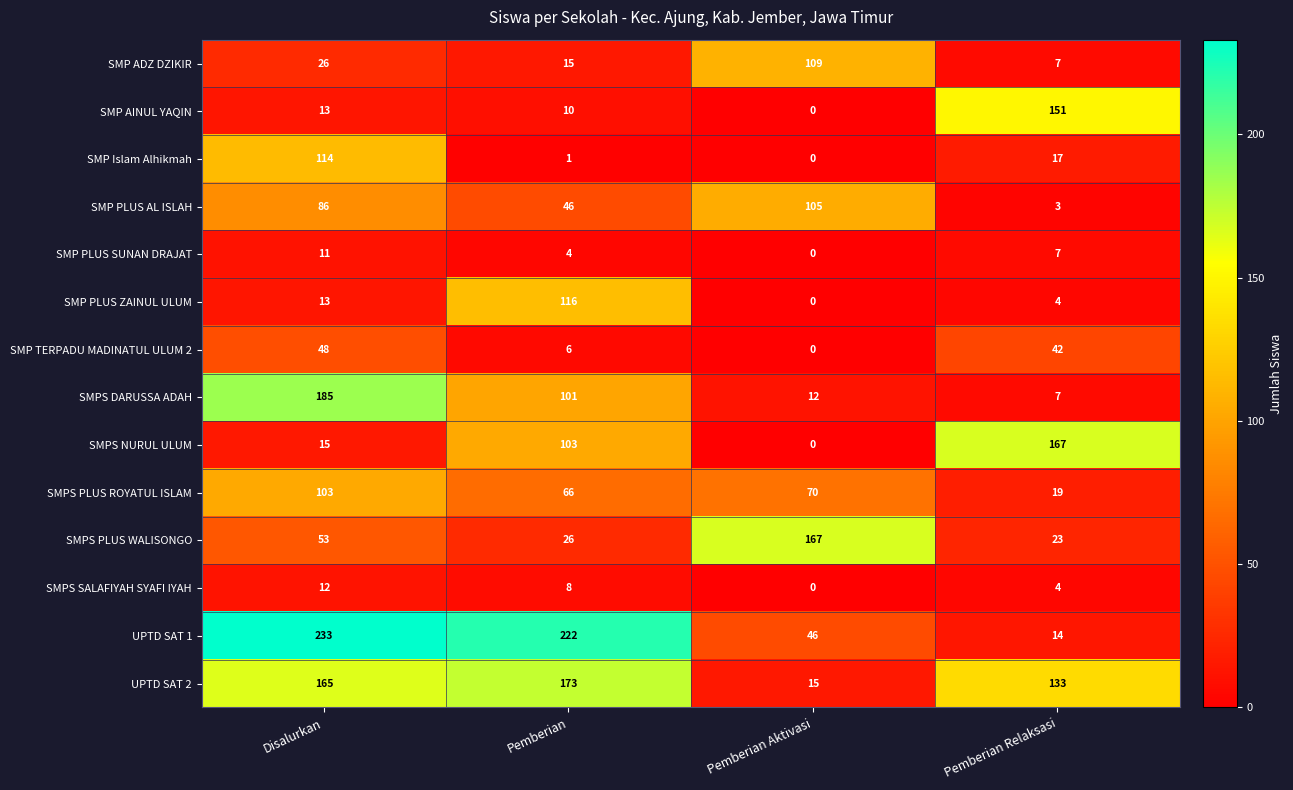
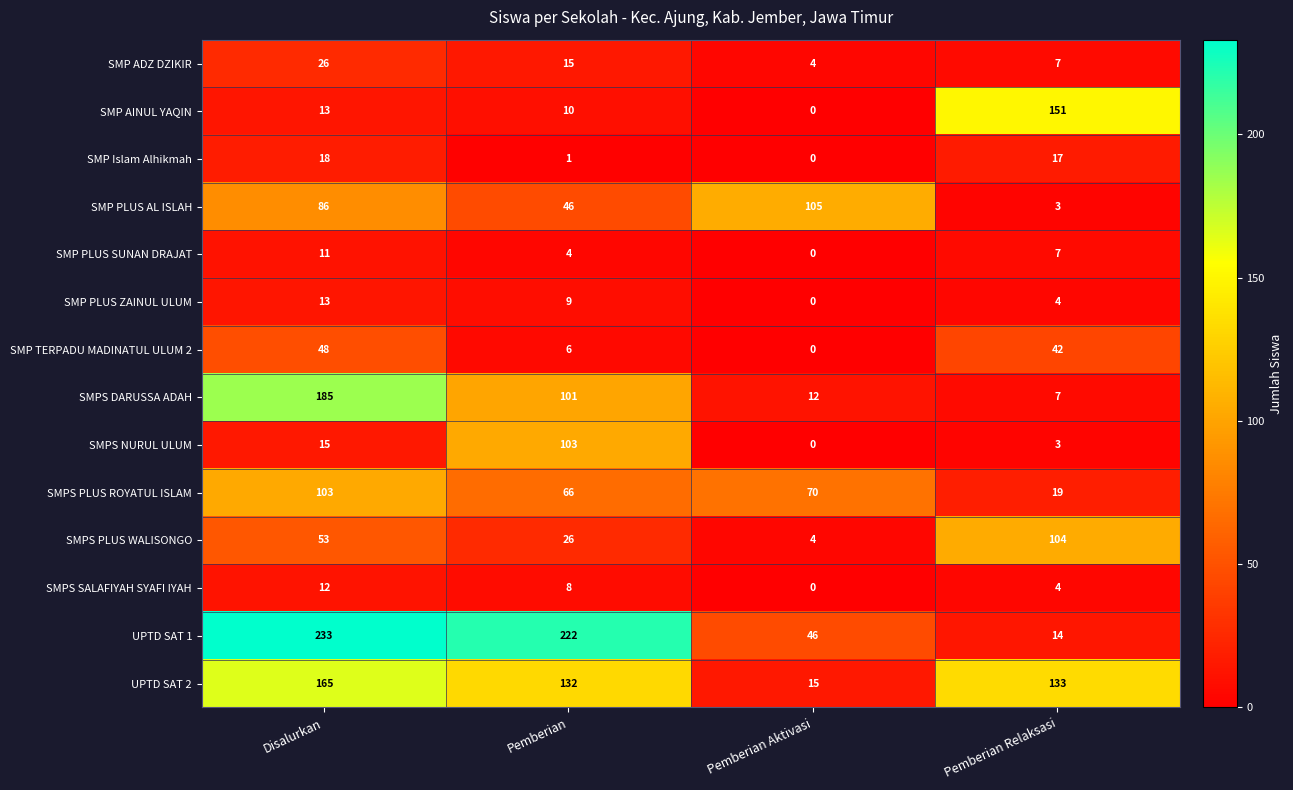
  {
    "SMP ADZ DZIKIR": {
      "Disalurkan": 26,
      "Pemberian": 15,
-     "Pemberian Aktivasi": 109,
+     "Pemberian Aktivasi": 4,
      "Pemberian Relaksasi": 7
    },
    "SMP AINUL YAQIN": {
      "Disalurkan": 13,
      "Pemberian": 10,
      "Pemberian Aktivasi": 0,
      "Pemberian Relaksasi": 151
    },
    "SMP Islam Alhikmah": {
-     "Disalurkan": 114,
+     "Disalurkan": 18,
      "Pemberian": 1,
      "Pemberian Aktivasi": 0,
      "Pemberian Relaksasi": 17
    },
    "SMP PLUS AL ISLAH": {
      "Disalurkan": 86,
      "Pemberian": 46,
      "Pemberian Aktivasi": 105,
      "Pemberian Relaksasi": 3
    },
    "SMP PLUS SUNAN DRAJAT": {
      "Disalurkan": 11,
      "Pemberian": 4,
      "Pemberian Aktivasi": 0,
      "Pemberian Relaksasi": 7
    },
    "SMP PLUS ZAINUL ULUM": {
      "Disalurkan": 13,
-     "Pemberian": 116,
+     "Pemberian": 9,
      "Pemberian Aktivasi": 0,
      "Pemberian Relaksasi": 4
    },
    "SMP TERPADU MADINATUL ULUM 2": {
      "Disalurkan": 48,
      "Pemberian": 6,
      "Pemberian Aktivasi": 0,
      "Pemberian Relaksasi": 42
    },
    "SMPS DARUSSA ADAH": {
      "Disalurkan": 185,
      "Pemberian": 101,
      "Pemberian Aktivasi": 12,
      "Pemberian Relaksasi": 7
    },
    "SMPS NURUL ULUM": {
      "Disalurkan": 15,
      "Pemberian": 103,
      "Pemberian Aktivasi": 0,
-     "Pemberian Relaksasi": 167
+     "Pemberian Relaksasi": 3
    },
    "SMPS PLUS ROYATUL ISLAM": {
      "Disalurkan": 103,
      "Pemberian": 66,
      "Pemberian Aktivasi": 70,
      "Pemberian Relaksasi": 19
    },
    "SMPS PLUS WALISONGO": {
      "Disalurkan": 53,
      "Pemberian": 26,
-     "Pemberian Aktivasi": 167,
-     "Pemberian Relaksasi": 23
+     "Pemberian Aktivasi": 4,
+     "Pemberian Relaksasi": 104
    },
    "SMPS SALAFIYAH SYAFI IYAH": {
      "Disalurkan": 12,
      "Pemberian": 8,
      "Pemberian Aktivasi": 0,
      "Pemberian Relaksasi": 4
    },
    "UPTD SAT 1": {
      "Disalurkan": 233,
      "Pemberian": 222,
      "Pemberian Aktivasi": 46,
      "Pemberian Relaksasi": 14
    },
    "UPTD SAT 2": {
      "Disalurkan": 165,
-     "Pemberian": 173,
+     "Pemberian": 132,
      "Pemberian Aktivasi": 15,
      "Pemberian Relaksasi": 133
    }
  }
